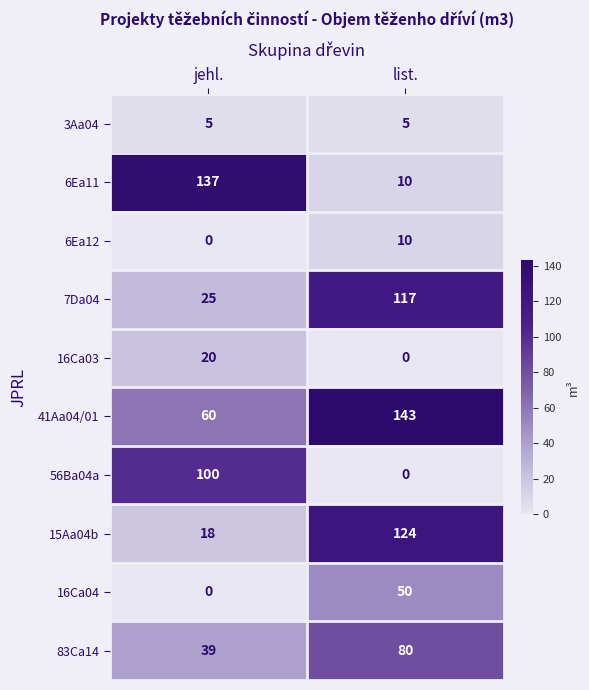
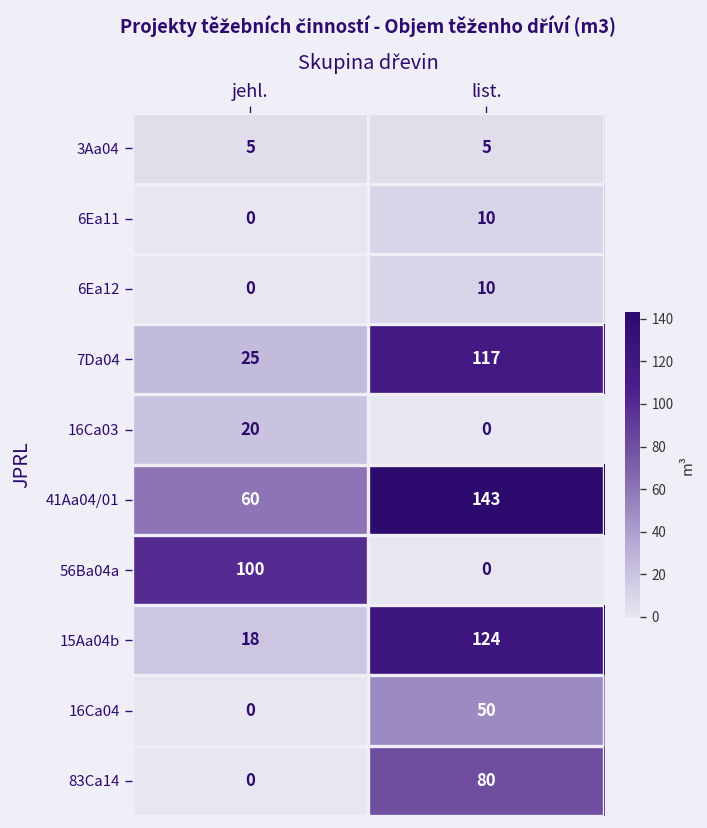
  {
    "3Aa04": {
      "jehl.": 5,
      "list.": 5
    },
    "6Ea11": {
-     "jehl.": 137,
+     "jehl.": 0,
      "list.": 10
    },
    "6Ea12": {
      "jehl.": 0,
      "list.": 10
    },
    "7Da04": {
      "jehl.": 25,
      "list.": 117
    },
    "16Ca03": {
      "jehl.": 20,
      "list.": 0
    },
    "41Aa04/01": {
      "jehl.": 60,
      "list.": 143
    },
    "56Ba04a": {
      "jehl.": 100,
      "list.": 0
    },
    "15Aa04b": {
      "jehl.": 18,
      "list.": 124
    },
    "16Ca04": {
      "jehl.": 0,
      "list.": 50
    },
    "83Ca14": {
-     "jehl.": 39,
+     "jehl.": 0,
      "list.": 80
    }
  }
